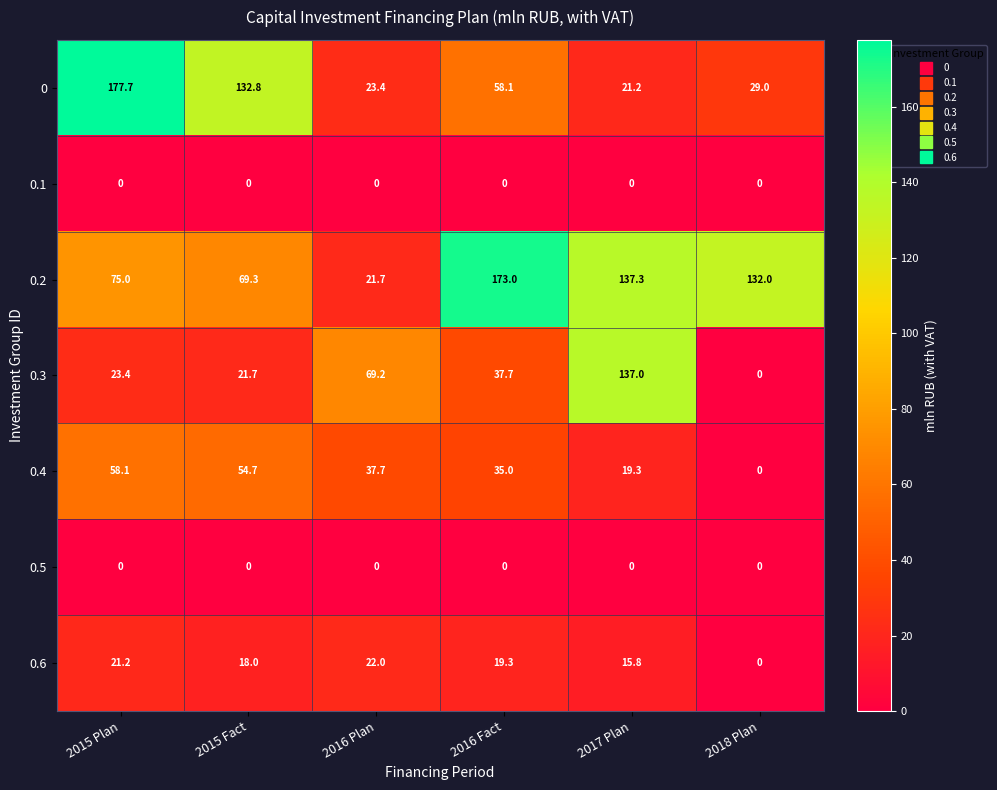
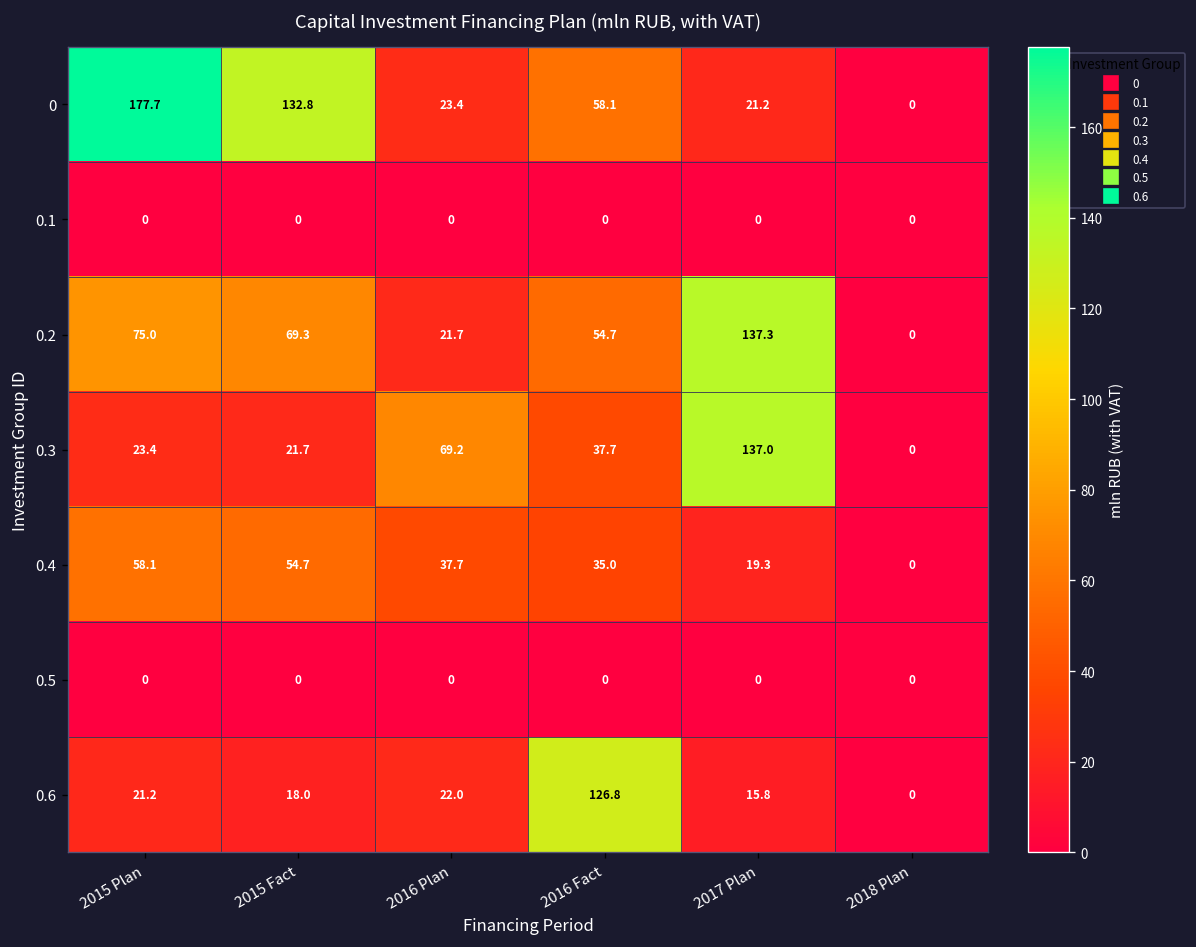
  {
    "0": {
      "2015 Plan": 177.7,
      "2015 Fact": 132.8,
      "2016 Plan": 23.4,
      "2016 Fact": 58.1,
      "2017 Plan": 21.2,
-     "2018 Plan": 29.0
+     "2018 Plan": 0
    },
    "0.1": {
      "2015 Plan": 0,
      "2015 Fact": 0,
      "2016 Plan": 0,
      "2016 Fact": 0,
      "2017 Plan": 0,
      "2018 Plan": 0
    },
    "0.2": {
      "2015 Plan": 75.0,
      "2015 Fact": 69.3,
      "2016 Plan": 21.7,
-     "2016 Fact": 173.0,
+     "2016 Fact": 54.7,
      "2017 Plan": 137.3,
-     "2018 Plan": 132.0
+     "2018 Plan": 0
    },
    "0.3": {
      "2015 Plan": 23.4,
      "2015 Fact": 21.7,
      "2016 Plan": 69.2,
      "2016 Fact": 37.7,
      "2017 Plan": 137.0,
      "2018 Plan": 0
    },
    "0.4": {
      "2015 Plan": 58.1,
      "2015 Fact": 54.7,
      "2016 Plan": 37.7,
      "2016 Fact": 35.0,
      "2017 Plan": 19.3,
      "2018 Plan": 0
    },
    "0.5": {
      "2015 Plan": 0,
      "2015 Fact": 0,
      "2016 Plan": 0,
      "2016 Fact": 0,
      "2017 Plan": 0,
      "2018 Plan": 0
    },
    "0.6": {
      "2015 Plan": 21.2,
      "2015 Fact": 18.0,
      "2016 Plan": 22.0,
-     "2016 Fact": 19.3,
+     "2016 Fact": 126.8,
      "2017 Plan": 15.8,
      "2018 Plan": 0
    }
  }
